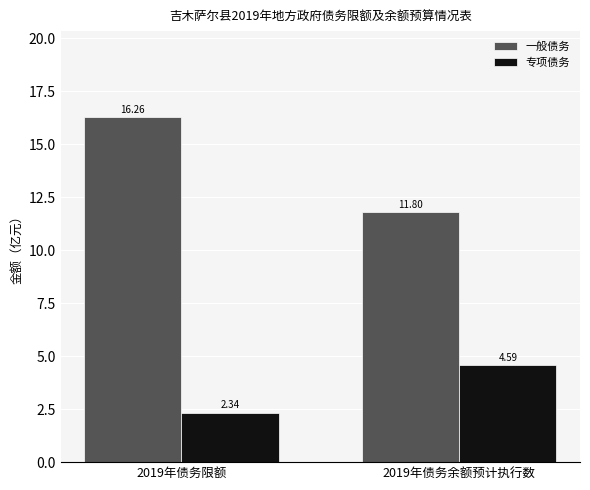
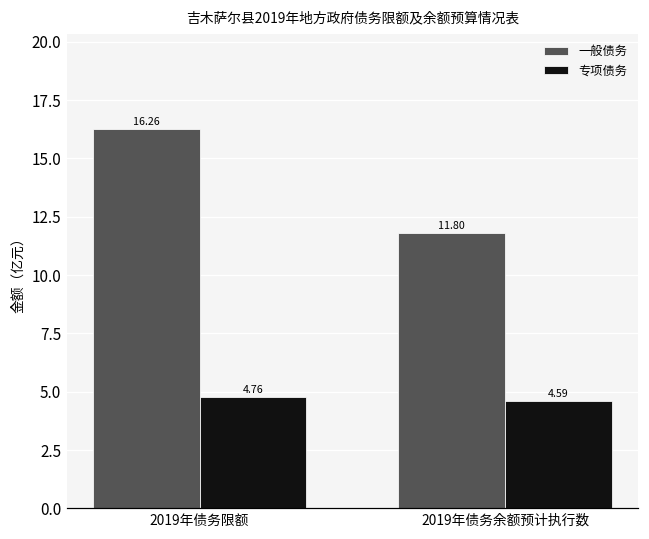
  {
    "一般债务": {
      "2019年债务限额": 16.26,
      "2019年债务余额预计执行数": 11.80
    },
    "专项债务": {
-     "2019年债务限额": 2.34,
+     "2019年债务限额": 4.76,
      "2019年债务余额预计执行数": 4.59
    }
  }
